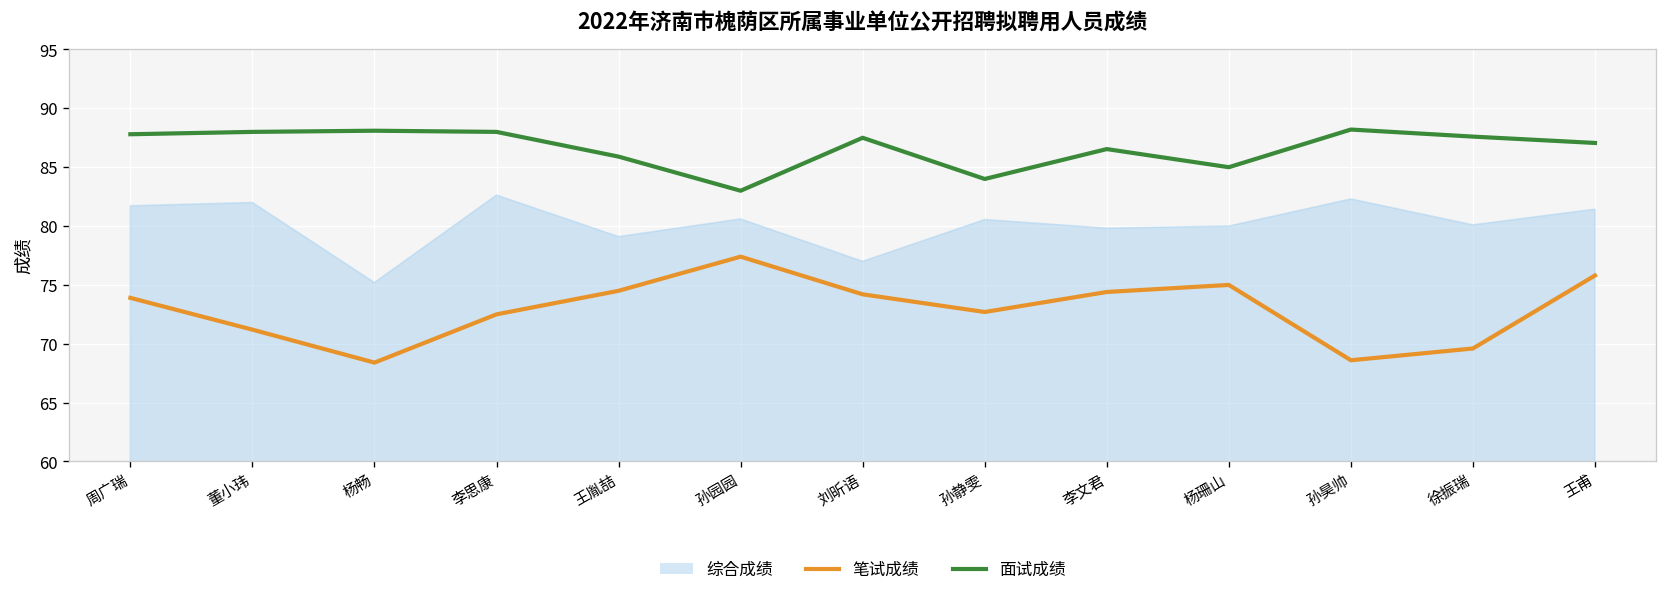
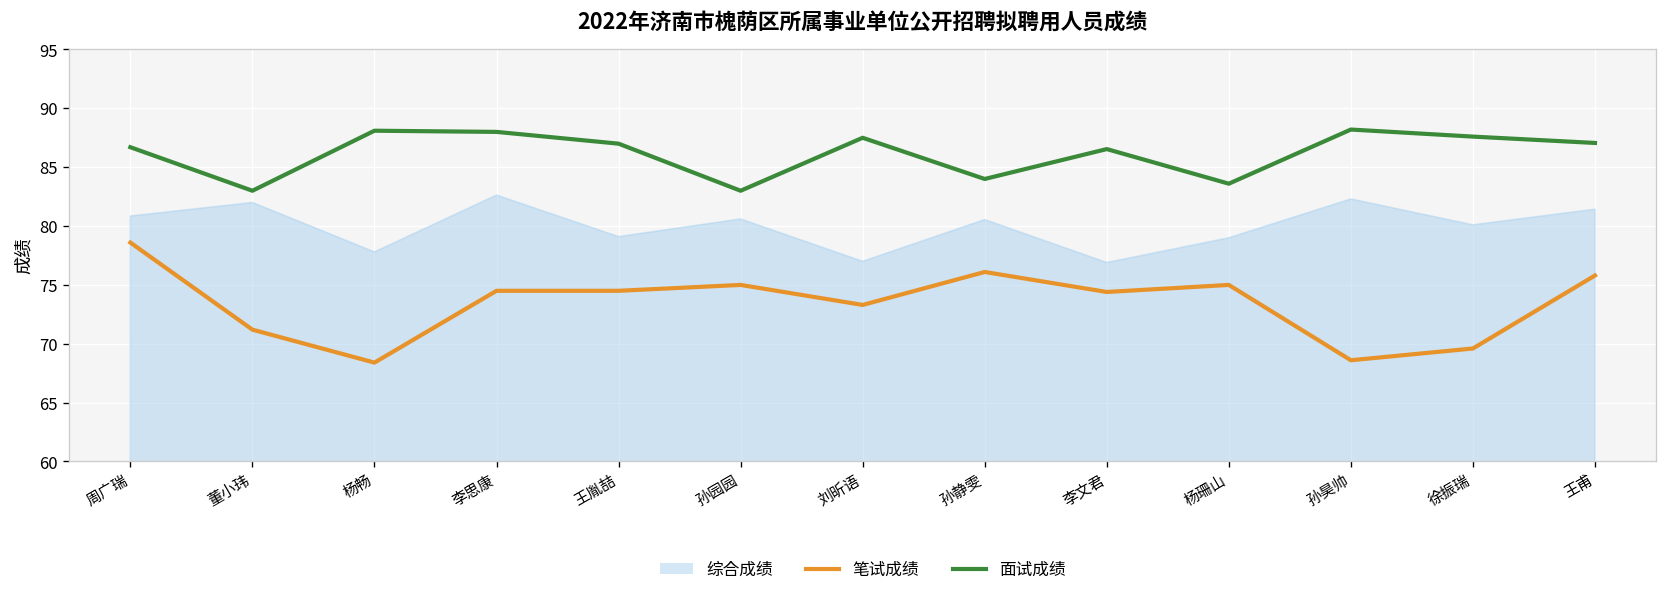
  {
    "笔试成绩": {
-     "周广瑞": 74,
+     "周广瑞": 79,
      "董小玮": 71,
      "杨畅": 68,
-     "李思康": 73,
+     "李思康": 75,
      "王胤喆": 75,
-     "孙园园": 77,
-     "刘昕语": 74,
-     "孙静雯": 73,
+     "孙园园": 75,
+     "刘昕语": 73,
+     "孙静雯": 76,
      "李文君": 74,
      "杨珊山": 75,
      "孙昊帅": 69,
      "徐振瑞": 70,
      "王甫": 76
    },
    "综合成绩": {
-     "周广瑞": 82,
+     "周广瑞": 81,
      "董小玮": 82,
-     "杨畅": 75,
+     "杨畅": 78,
      "李思康": 83,
      "王胤喆": 79,
      "孙园园": 81,
      "刘昕语": 77,
      "孙静雯": 81,
-     "李文君": 80,
-     "杨珊山": 80,
+     "李文君": 77,
+     "杨珊山": 79,
      "孙昊帅": 82,
      "徐振瑞": 80,
      "王甫": 81
    },
    "面试成绩": {
-     "周广瑞": 88,
-     "董小玮": 88,
+     "周广瑞": 87,
+     "董小玮": 83,
      "杨畅": 88,
      "李思康": 88,
-     "王胤喆": 86,
+     "王胤喆": 87,
      "孙园园": 83,
      "刘昕语": 88,
      "孙静雯": 84,
      "李文君": 87,
-     "杨珊山": 85,
+     "杨珊山": 84,
      "孙昊帅": 88,
      "徐振瑞": 88,
      "王甫": 87
    }
  }
